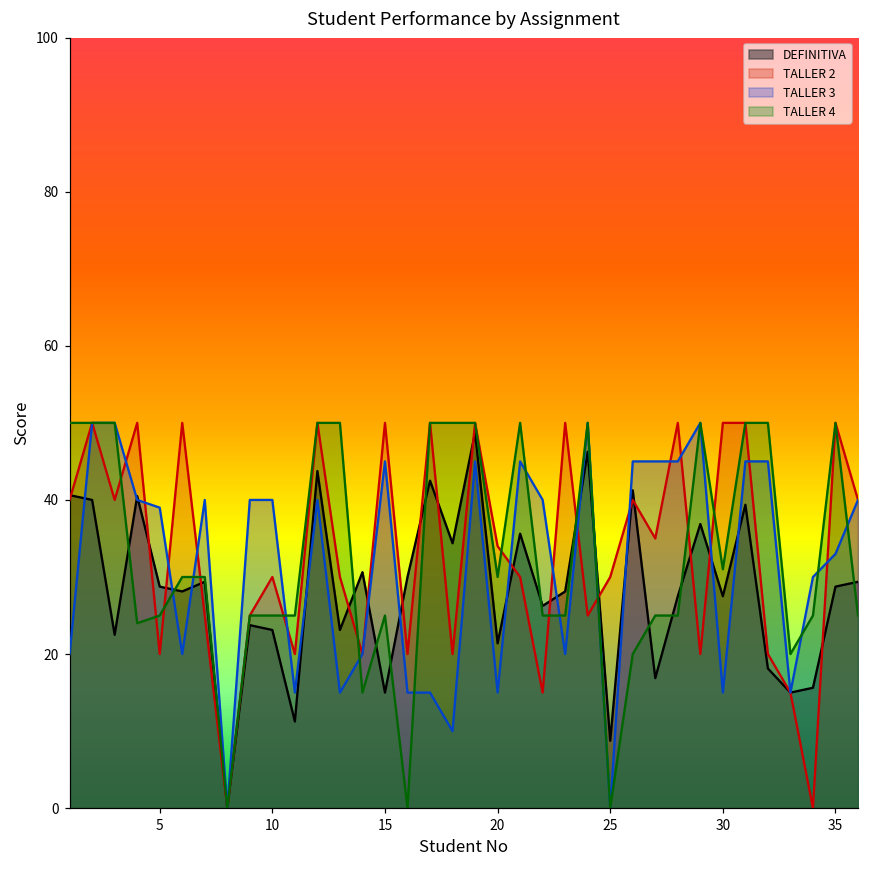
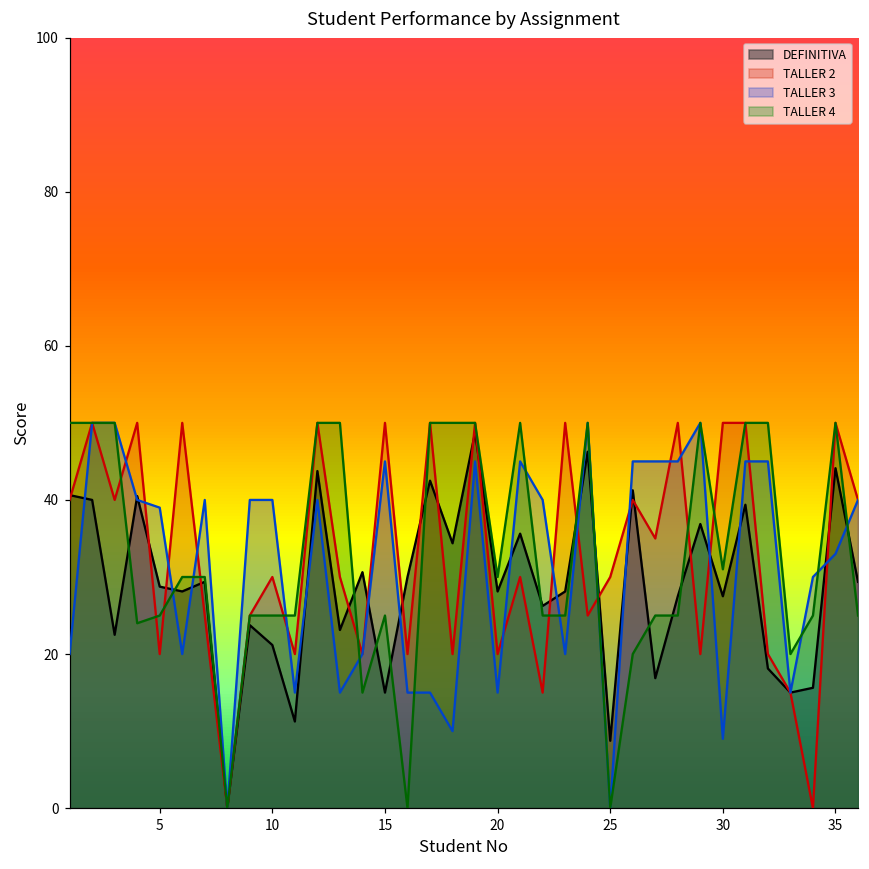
  {
    "DEFINITIVA": {
      "5": 29,
-     "10": 23,
+     "10": 21,
      "15": 15,
-     "20": 21,
+     "20": 28,
      "25": 9,
      "30": 28,
-     "35": 29
+     "35": 44
    },
    "TALLER 2": {
      "5": 20,
      "10": 30,
      "15": 50,
-     "20": 34,
+     "20": 20,
      "25": 30,
      "30": 50
    },
    "TALLER 3": {
      "5": 39,
      "10": 40,
      "15": 45,
      "20": 15,
-     "30": 15,
+     "30": 9,
      "35": 33
    },
    "TALLER 4": {
      "5": 25,
      "10": 25,
      "15": 25,
      "20": 30,
      "30": 31
    }
  }
